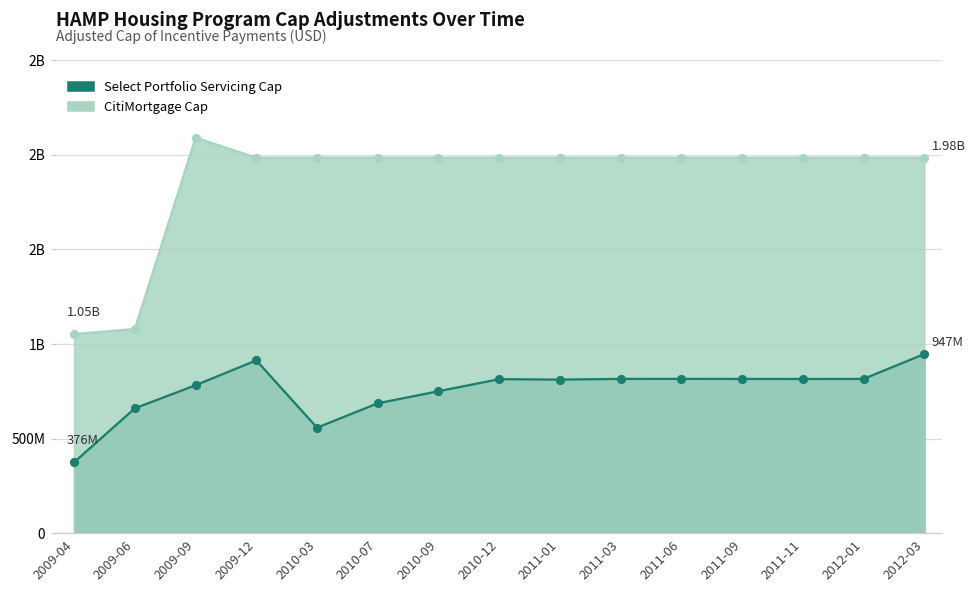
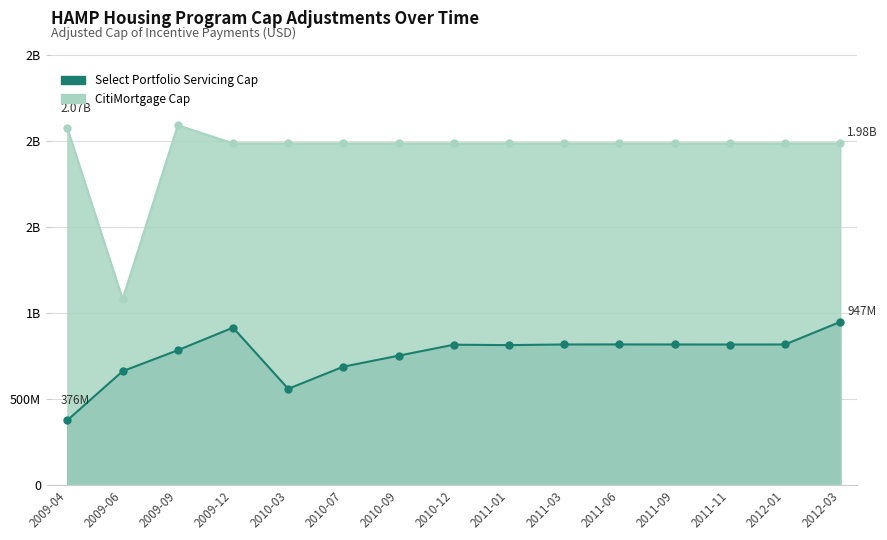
  {
    "Select Portfolio Servicing Cap": {
      "2009-04": "376M",
      "2012-03": "947M"
    },
    "CitiMortgage Cap": {
-     "2009-04": "1.05B",
+     "2009-04": "2.07B",
      "2012-03": "1.98B"
    }
  }
